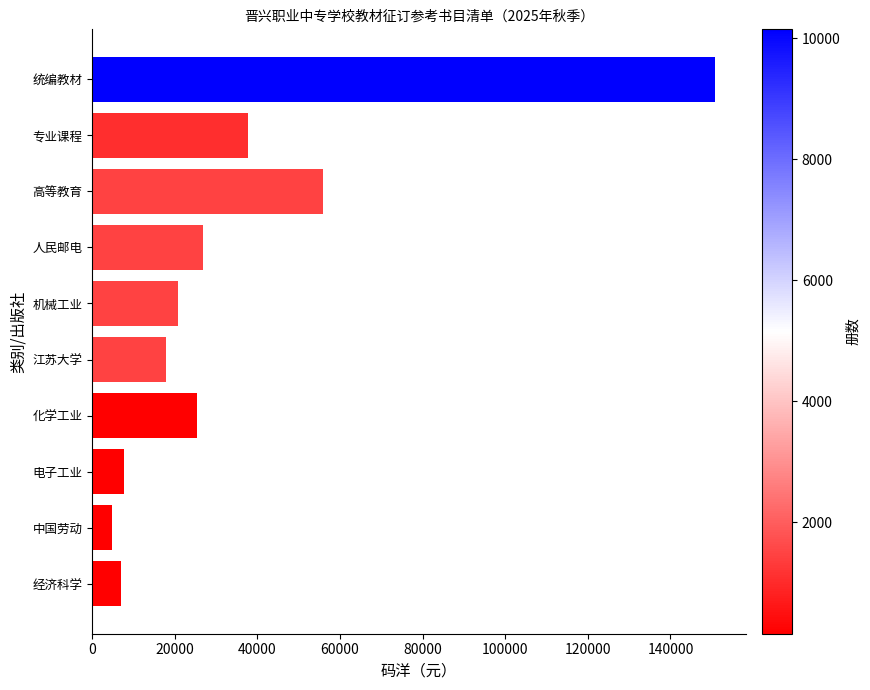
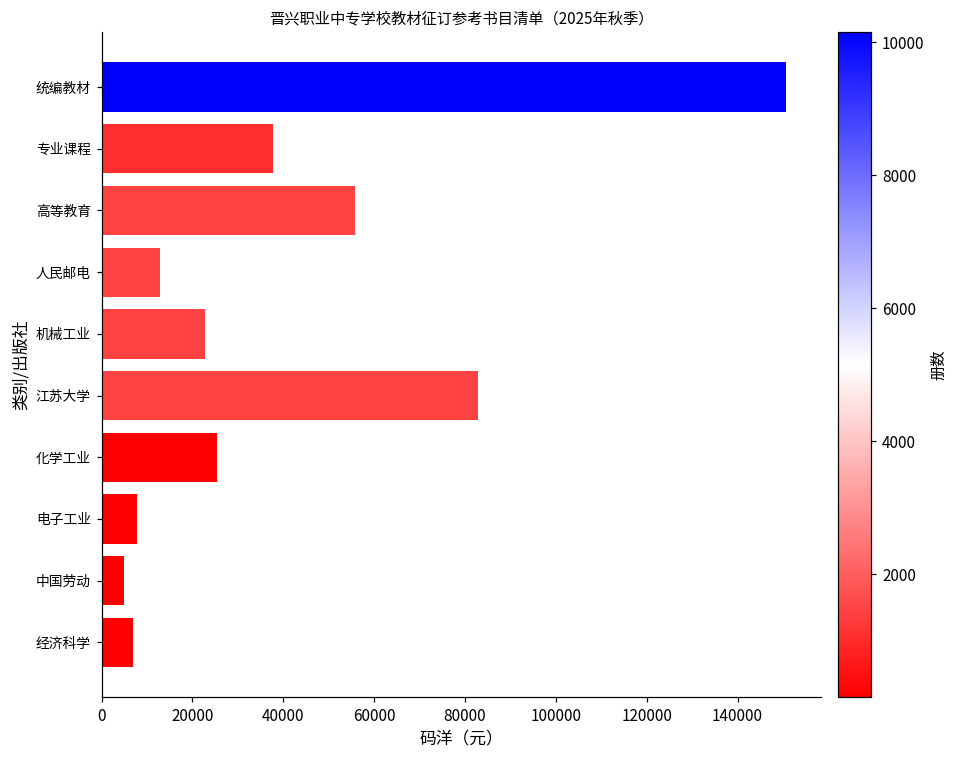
  {
    "统编教材": 151000,
    "专业课程": 38000,
    "高等教育": 56000,
-   "人民邮电": 27000,
-   "机械工业": 21000,
-   "江苏大学": 18000,
+   "人民邮电": 13000,
+   "机械工业": 23000,
+   "江苏大学": 83000,
    "化学工业": 25000,
    "电子工业": 8000,
    "中国劳动": 5000,
    "经济科学": 7000
  }
